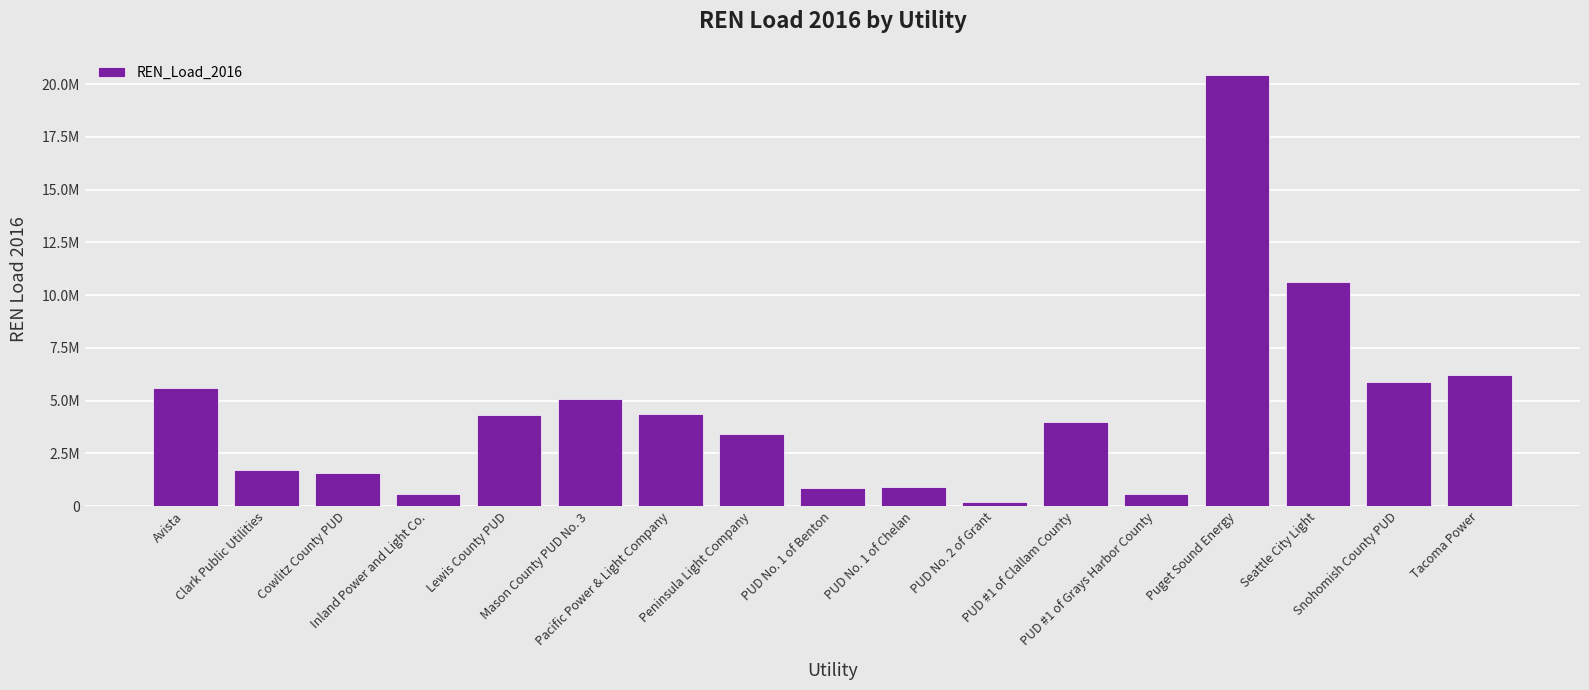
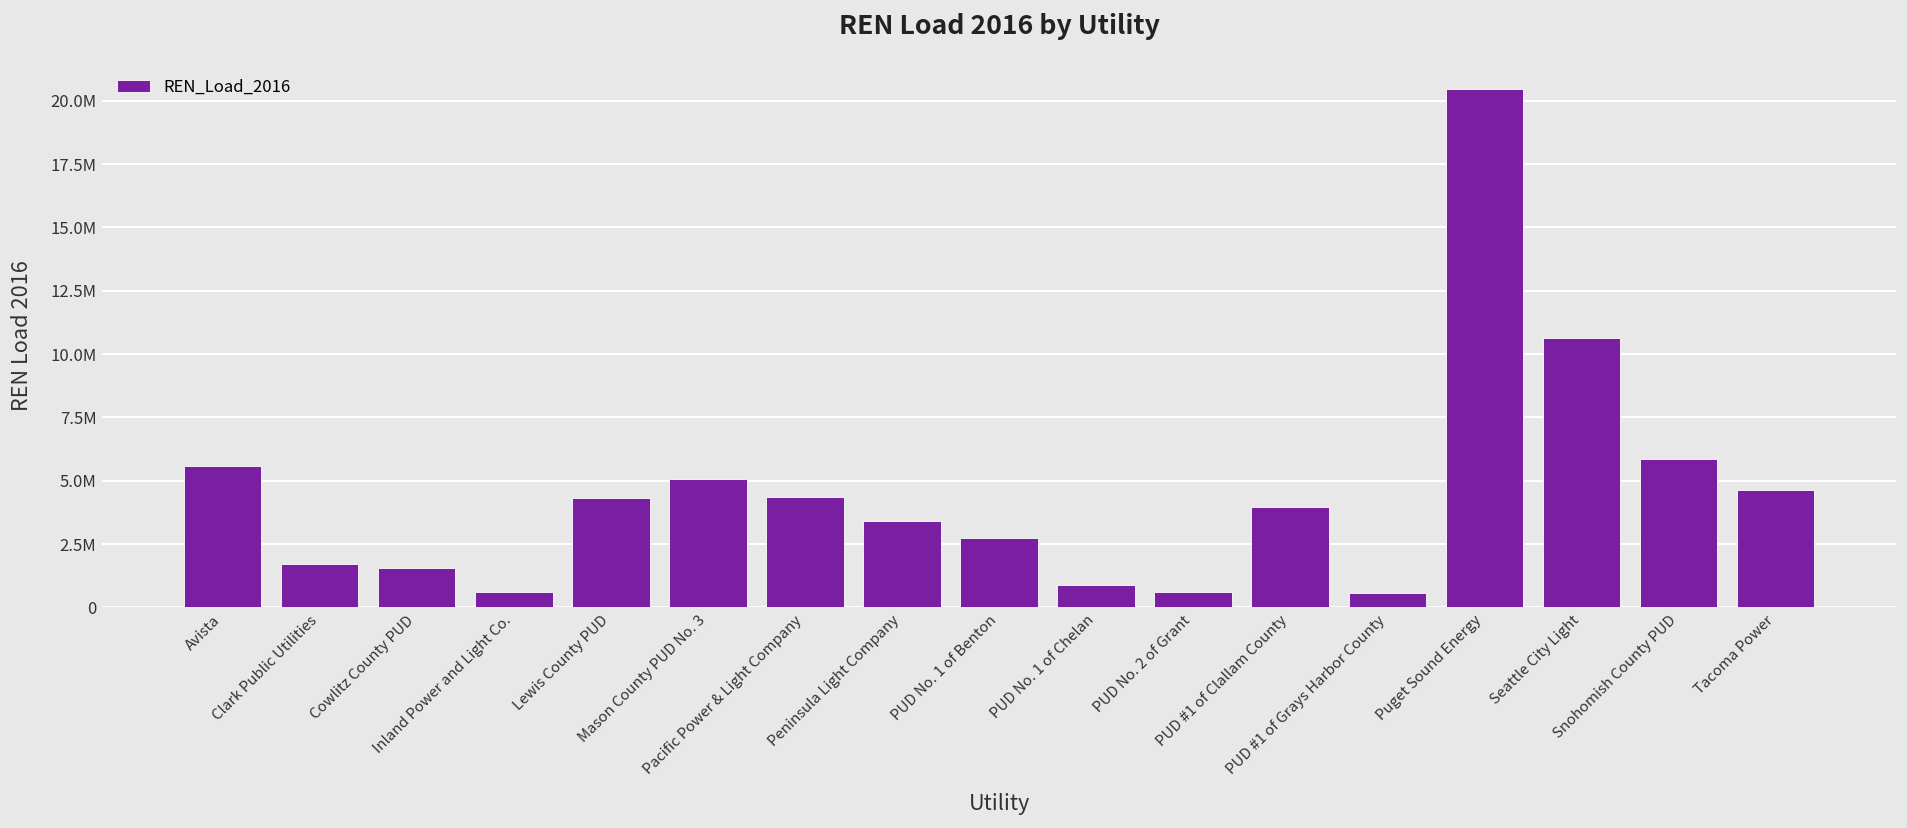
  {
    "Avista": 5600000,
    "Clark Public Utilities": 1700000,
    "Cowlitz County PUD": 1600000,
    "Inland Power and Light Co.": 600000,
    "Lewis County PUD": 4300000,
    "Mason County PUD No. 3": 5100000,
    "Pacific Power & Light Company": 4400000,
    "Peninsula Light Company": 3400000,
-   "PUD No. 1 of Benton": 900000,
+   "PUD No. 1 of Benton": 2800000,
    "PUD No. 1 of Chelan": 900000,
-   "PUD No. 2 of Grant": 200000,
+   "PUD No. 2 of Grant": 600000,
    "PUD #1 of Clallam County": 4000000,
    "PUD #1 of Grays Harbor County": 600000,
    "Puget Sound Energy": 20400000,
    "Seattle City Light": 10600000,
    "Snohomish County PUD": 5900000,
-   "Tacoma Power": 6200000
+   "Tacoma Power": 4600000
  }
